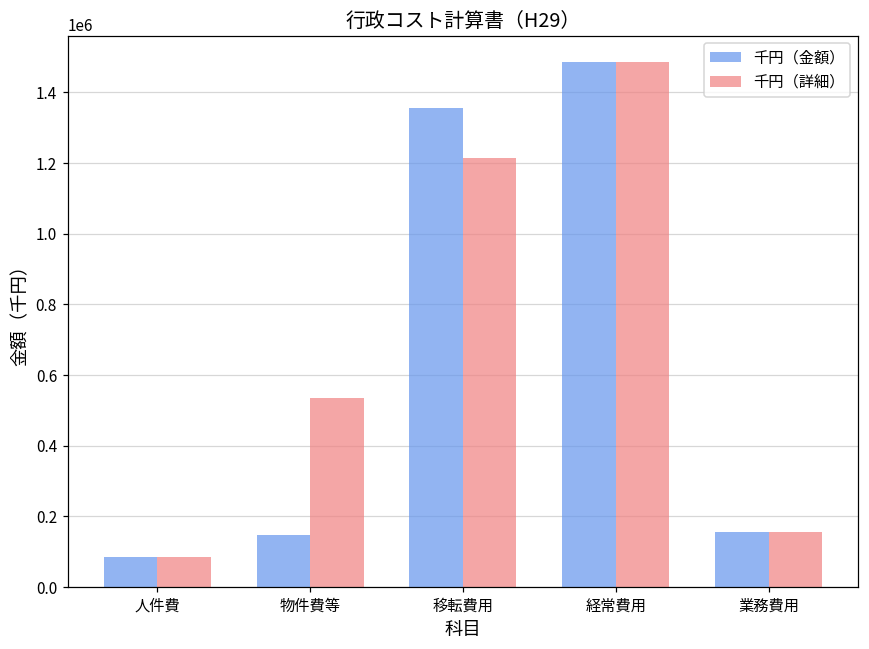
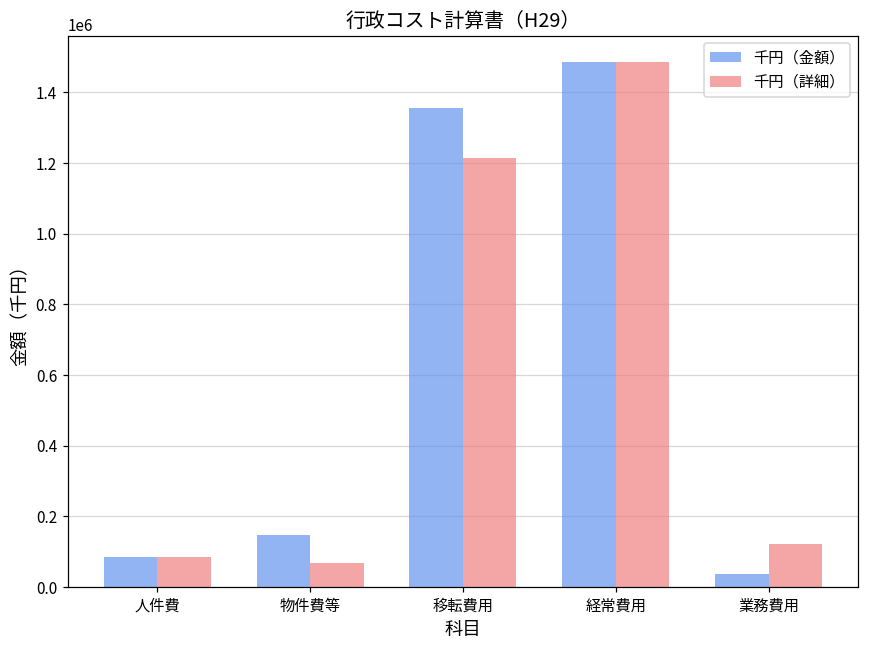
  {
    "千円（金額）": {
      "人件費": 80000,
      "物件費等": 150000,
      "移転費用": 1360000,
      "経常費用": 1490000,
-     "業務費用": 160000
+     "業務費用": 40000
    },
    "千円（詳細）": {
      "人件費": 80000,
-     "物件費等": 540000,
+     "物件費等": 70000,
      "移転費用": 1210000,
      "経常費用": 1490000,
-     "業務費用": 160000
+     "業務費用": 120000
    }
  }
